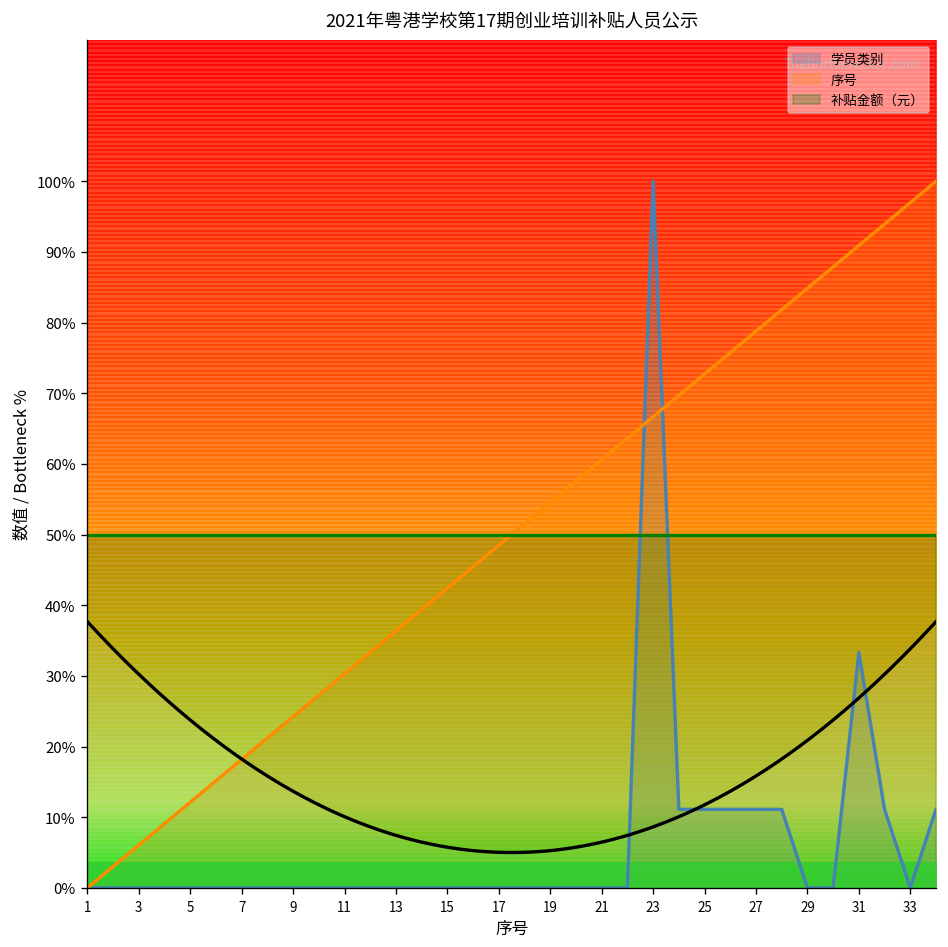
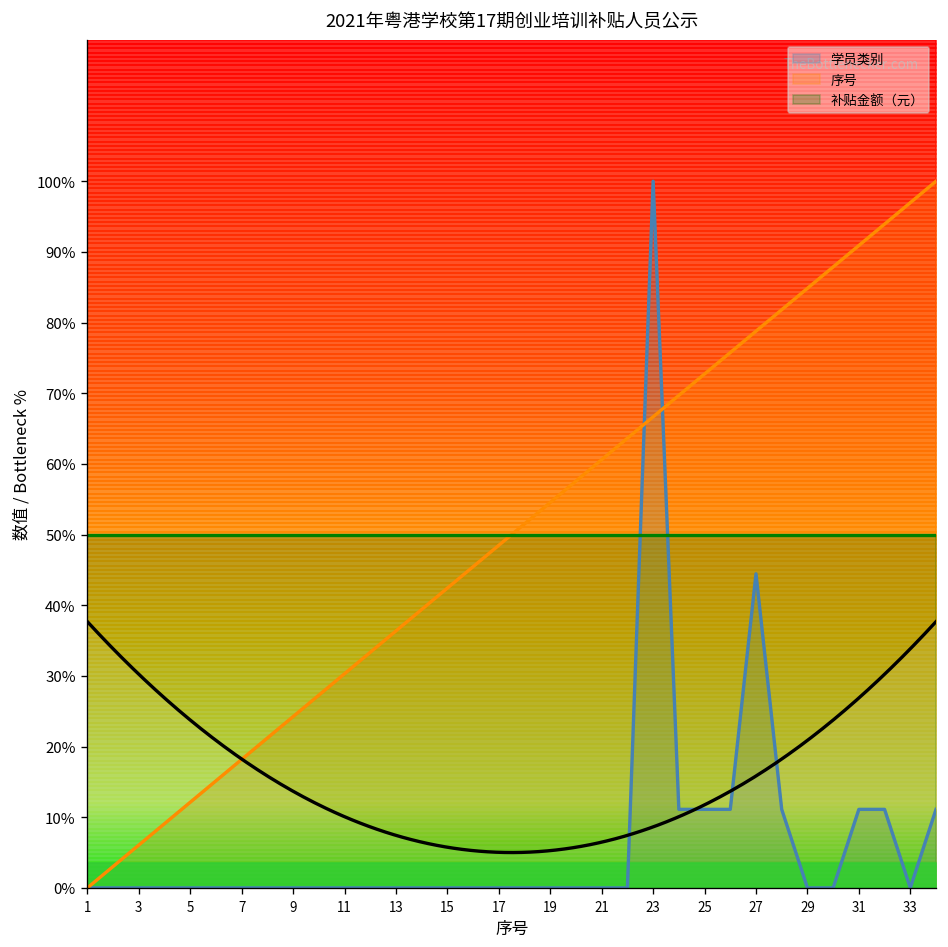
  {
    "学员类别": {
      "3": "0%",
      "5": "0%",
      "7": "0%",
      "9": "0%",
      "11": "0%",
      "13": "0%",
      "15": "0%",
      "17": "0%",
      "19": "0%",
      "21": "0%",
      "23": "100%",
      "25": "11%",
-     "27": "11%",
+     "27": "44%",
      "29": "0%",
-     "31": "33%",
+     "31": "11%",
      "33": "0%"
    },
    "补贴金额（元）": {
      "3": "50%",
      "5": "50%",
      "7": "50%",
      "9": "50%",
      "11": "50%",
      "13": "50%",
      "15": "50%",
      "17": "50%",
      "19": "50%",
      "21": "50%",
      "23": "50%",
      "25": "50%",
      "27": "50%",
      "29": "50%",
      "31": "50%",
      "33": "50%"
    }
  }
